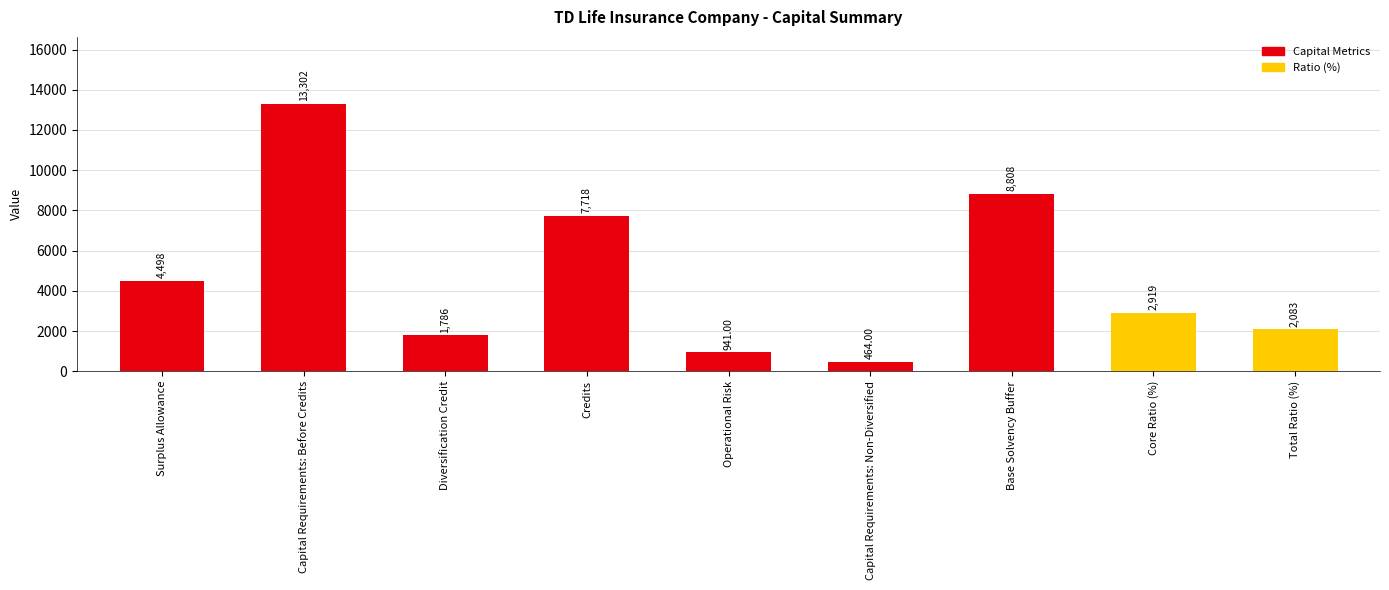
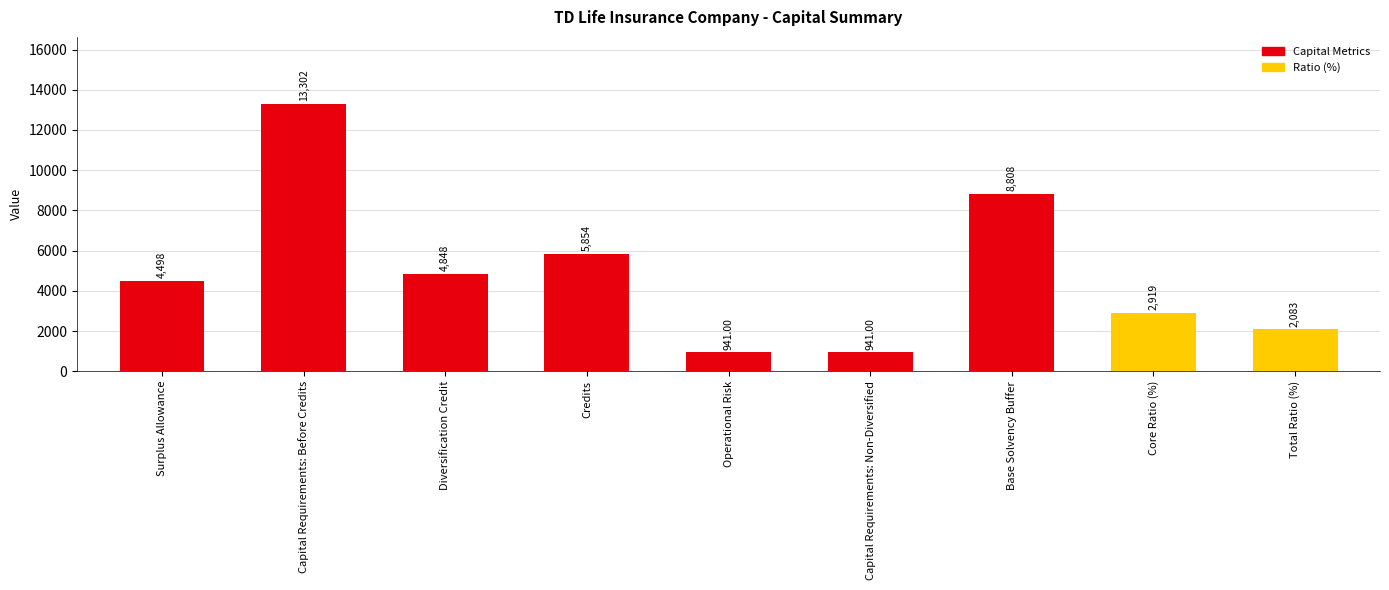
  {
    "Surplus Allowance": "4,498",
    "Capital Requirements: Before Credits": "13,302",
-   "Diversification Credit": "1,786",
-   "Credits": "7,718",
+   "Diversification Credit": "4,848",
+   "Credits": "5,854",
    "Operational Risk": "941.00",
-   "Capital Requirements: Non-Diversified": "464.00",
+   "Capital Requirements: Non-Diversified": "941.00",
    "Base Solvency Buffer": "8,808"
  }
